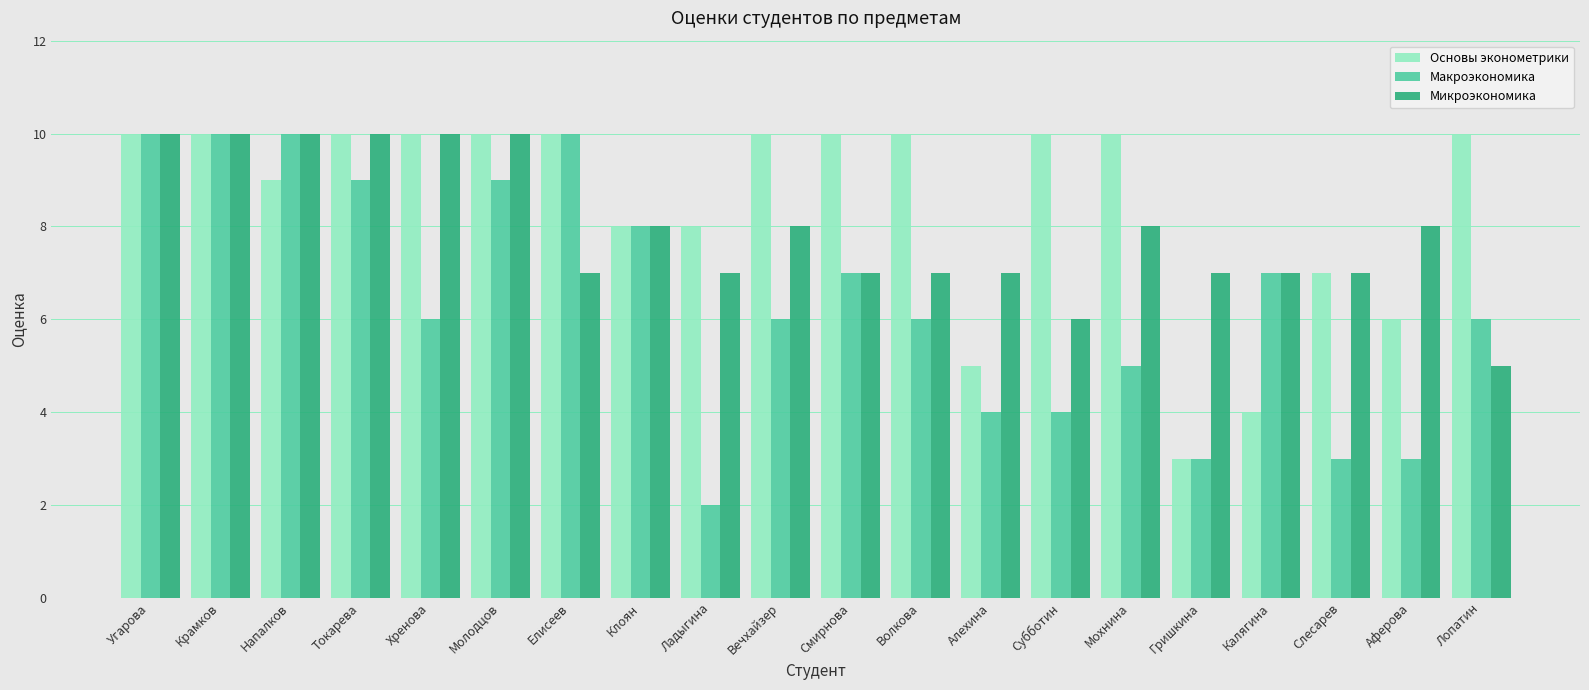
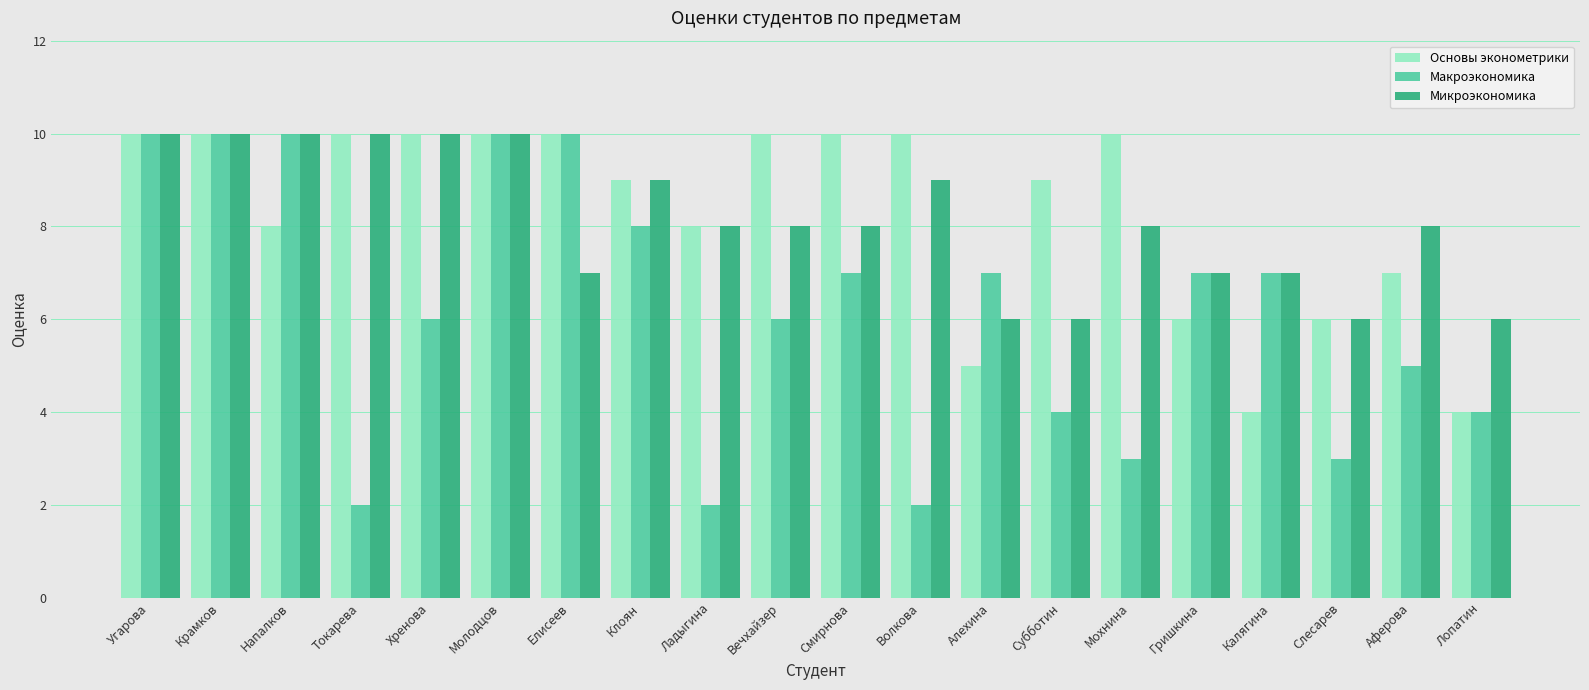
  {
    "Основы эконометрики": {
      "Угарова": 10,
      "Крамков": 10,
-     "Напалков": 9,
+     "Напалков": 8,
      "Токарева": 10,
      "Хренова": 10,
      "Молодцов": 10,
      "Елисеев": 10,
-     "Клоян": 8,
+     "Клоян": 9,
      "Ладыгина": 8,
      "Вечхайзер": 10,
      "Смирнова": 10,
      "Волкова": 10,
      "Алехина": 5,
-     "Субботин": 10,
+     "Субботин": 9,
      "Мохнина": 10,
-     "Гришкина": 3,
+     "Гришкина": 6,
      "Калягина": 4,
-     "Слесарев": 7,
-     "Аферова": 6,
-     "Лопатин": 10
+     "Слесарев": 6,
+     "Аферова": 7,
+     "Лопатин": 4
    },
    "Макроэкономика": {
      "Угарова": 10,
      "Крамков": 10,
      "Напалков": 10,
-     "Токарева": 9,
+     "Токарева": 2,
      "Хренова": 6,
-     "Молодцов": 9,
+     "Молодцов": 10,
      "Елисеев": 10,
      "Клоян": 8,
      "Ладыгина": 2,
      "Вечхайзер": 6,
      "Смирнова": 7,
-     "Волкова": 6,
-     "Алехина": 4,
+     "Волкова": 2,
+     "Алехина": 7,
      "Субботин": 4,
-     "Мохнина": 5,
-     "Гришкина": 3,
+     "Мохнина": 3,
+     "Гришкина": 7,
      "Калягина": 7,
      "Слесарев": 3,
-     "Аферова": 3,
-     "Лопатин": 6
+     "Аферова": 5,
+     "Лопатин": 4
    },
    "Микроэкономика": {
      "Угарова": 10,
      "Крамков": 10,
      "Напалков": 10,
      "Токарева": 10,
      "Хренова": 10,
      "Молодцов": 10,
      "Елисеев": 7,
-     "Клоян": 8,
-     "Ладыгина": 7,
+     "Клоян": 9,
+     "Ладыгина": 8,
      "Вечхайзер": 8,
-     "Смирнова": 7,
-     "Волкова": 7,
-     "Алехина": 7,
+     "Смирнова": 8,
+     "Волкова": 9,
+     "Алехина": 6,
      "Субботин": 6,
      "Мохнина": 8,
      "Гришкина": 7,
      "Калягина": 7,
-     "Слесарев": 7,
+     "Слесарев": 6,
      "Аферова": 8,
-     "Лопатин": 5
+     "Лопатин": 6
    }
  }
